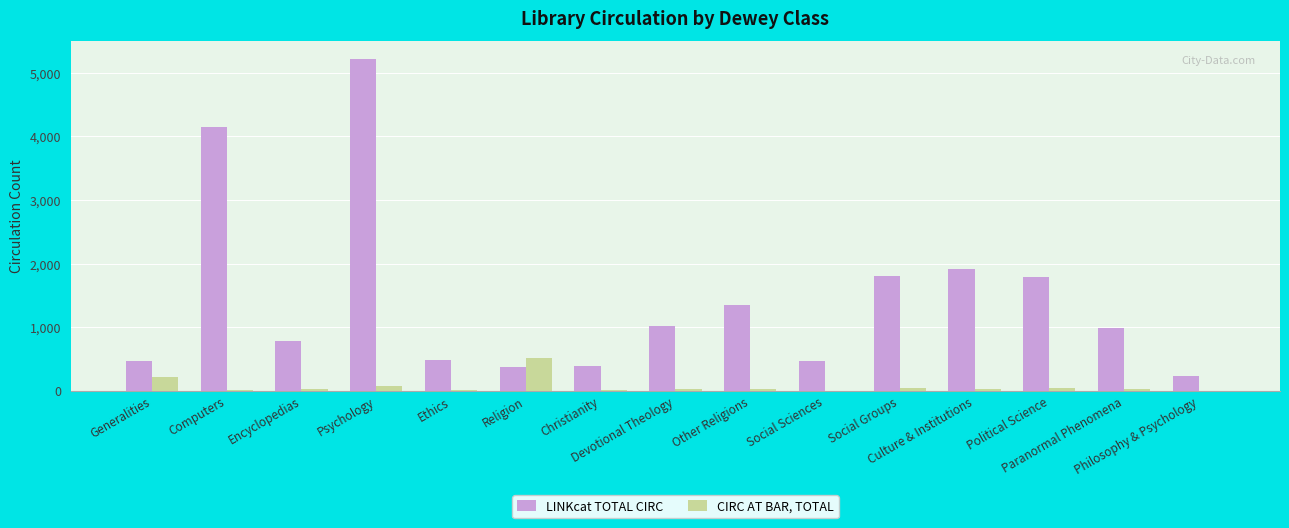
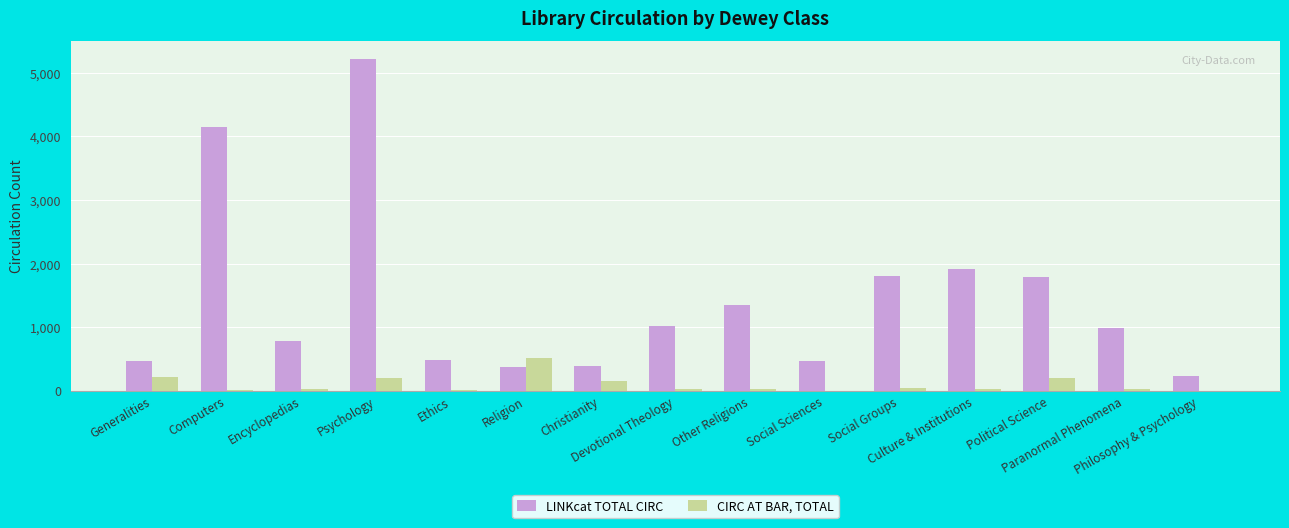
  {
    "LINKcat TOTAL CIRC": {
      "Generalities": "500",
      "Computers": "4,100",
      "Encyclopedias": "800",
      "Psychology": "5,200",
      "Ethics": "500",
      "Religion": "400",
      "Christianity": "400",
      "Devotional Theology": "1,000",
      "Other Religions": "1,300",
      "Social Sciences": "500",
      "Social Groups": "1,800",
      "Culture & Institutions": "1,900",
      "Political Science": "1,800",
      "Paranormal Phenomena": "1,000",
      "Philosophy & Psychology": "200"
    },
    "CIRC AT BAR, TOTAL": {
      "Generalities": "200",
-     "Psychology": "100",
+     "Psychology": "200",
      "Religion": "500",
-     "Christianity": "0",
+     "Christianity": "100",
      "Social Groups": "0",
-     "Political Science": "0"
+     "Political Science": "200"
    }
  }
